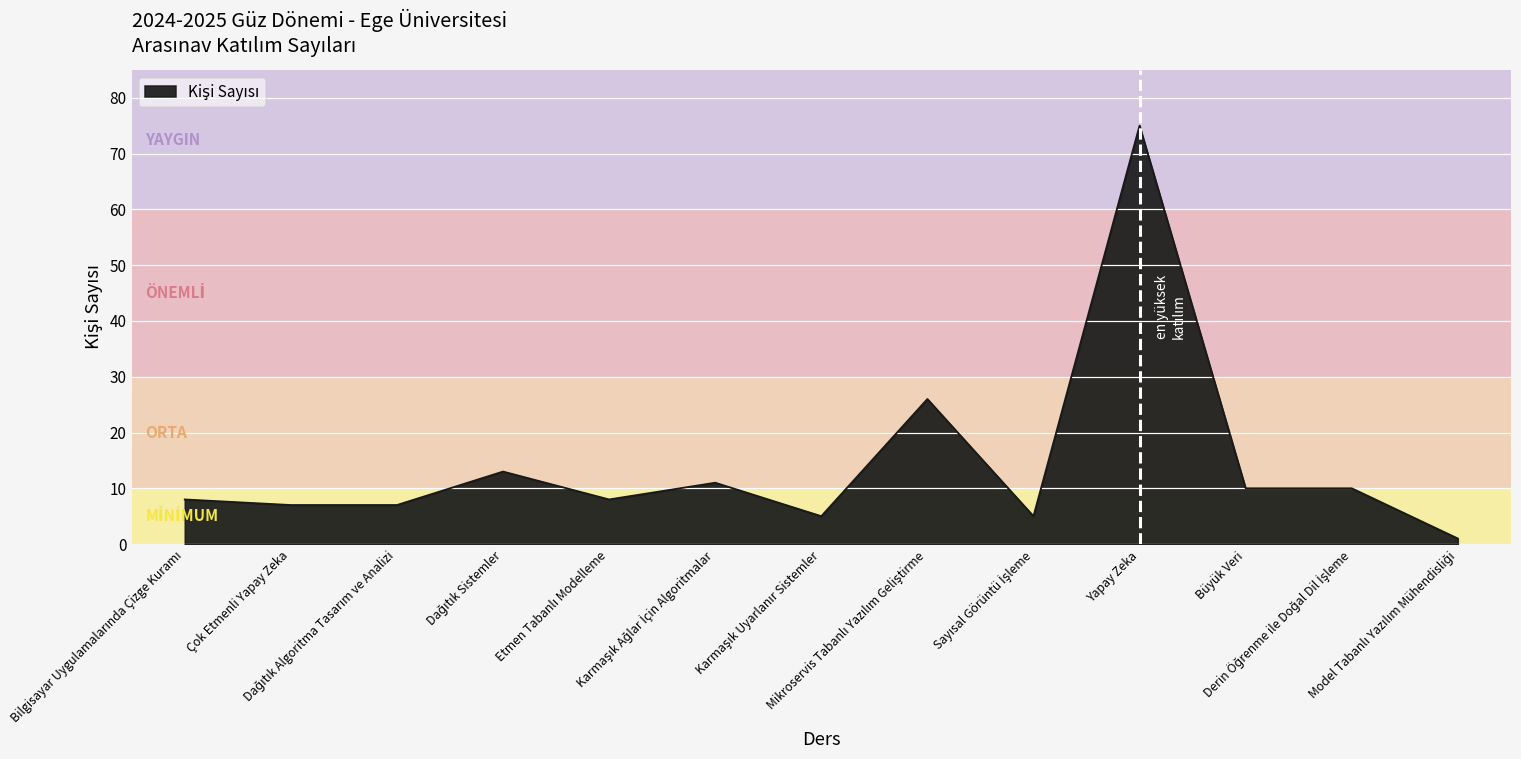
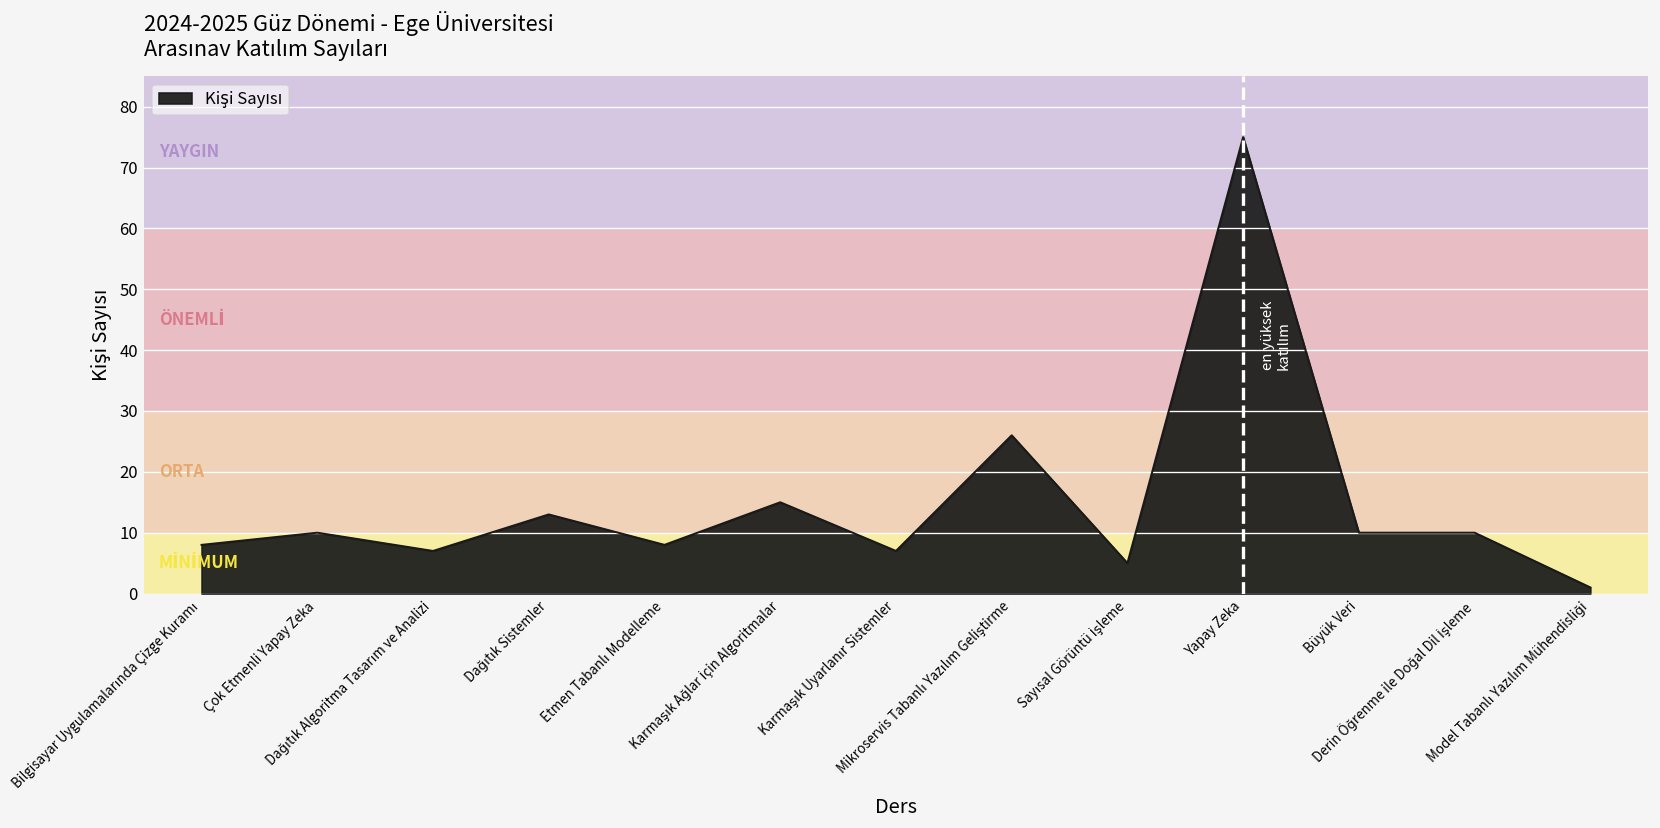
  {
    "Bilgisayar Uygulamalarında Çizge Kuramı": 8,
-   "Çok Etmenli Yapay Zeka": 7,
+   "Çok Etmenli Yapay Zeka": 10,
    "Dağıtık Algoritma Tasarım ve Analizi": 7,
    "Dağıtık Sistemler": 13,
    "Etmen Tabanlı Modelleme": 8,
-   "Karmaşık Ağlar İçin Algoritmalar": 11,
-   "Karmaşık Uyarlanır Sistemler": 5,
+   "Karmaşık Ağlar İçin Algoritmalar": 15,
+   "Karmaşık Uyarlanır Sistemler": 7,
    "Mikroservis Tabanlı Yazılım Geliştirme": 26,
    "Sayısal Görüntü İşleme": 5,
    "Yapay Zeka": 75,
    "Büyük Veri": 10,
    "Derin Öğrenme ile Doğal Dil İşleme": 10,
    "Model Tabanlı Yazılım Mühendisliği": 1
  }
